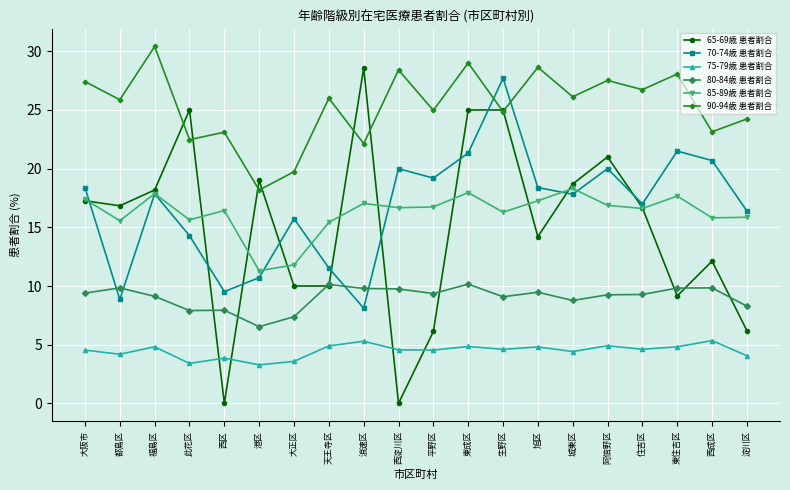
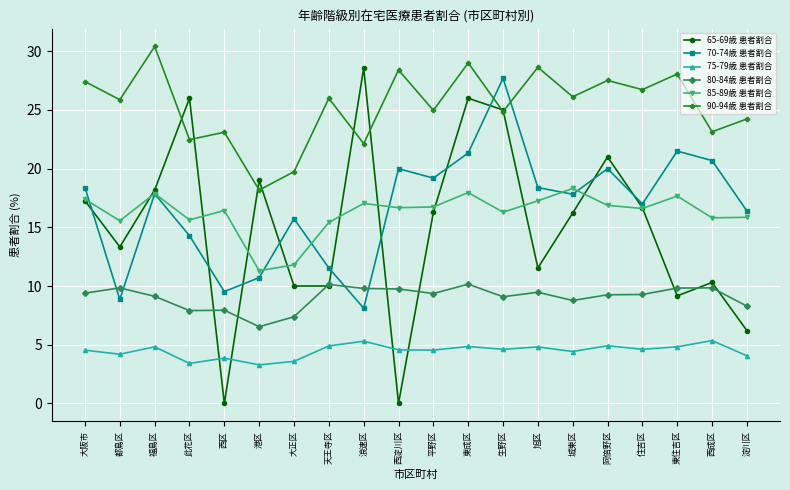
  {
    "65-69歳 患者割合": {
-     "都島区": 16.8,
+     "都島区": 13.3,
      "福島区": 18.2,
-     "此花区": 25.0,
+     "此花区": 26.0,
      "西区": 0.0,
      "港区": 19.0,
      "大正区": 10.0,
      "浪速区": 28.6,
      "西淀川区": 0.0,
-     "平野区": 6.1,
-     "東成区": 25.0,
-     "旭区": 14.2,
-     "城東区": 18.7,
+     "平野区": 16.3,
+     "東成区": 26.0,
+     "旭区": 11.5,
+     "城東区": 16.2,
      "阿倍野区": 21.0,
      "東住吉区": 9.2,
-     "西成区": 12.1,
+     "西成区": 10.3,
      "淀川区": 6.2
    }
  }
